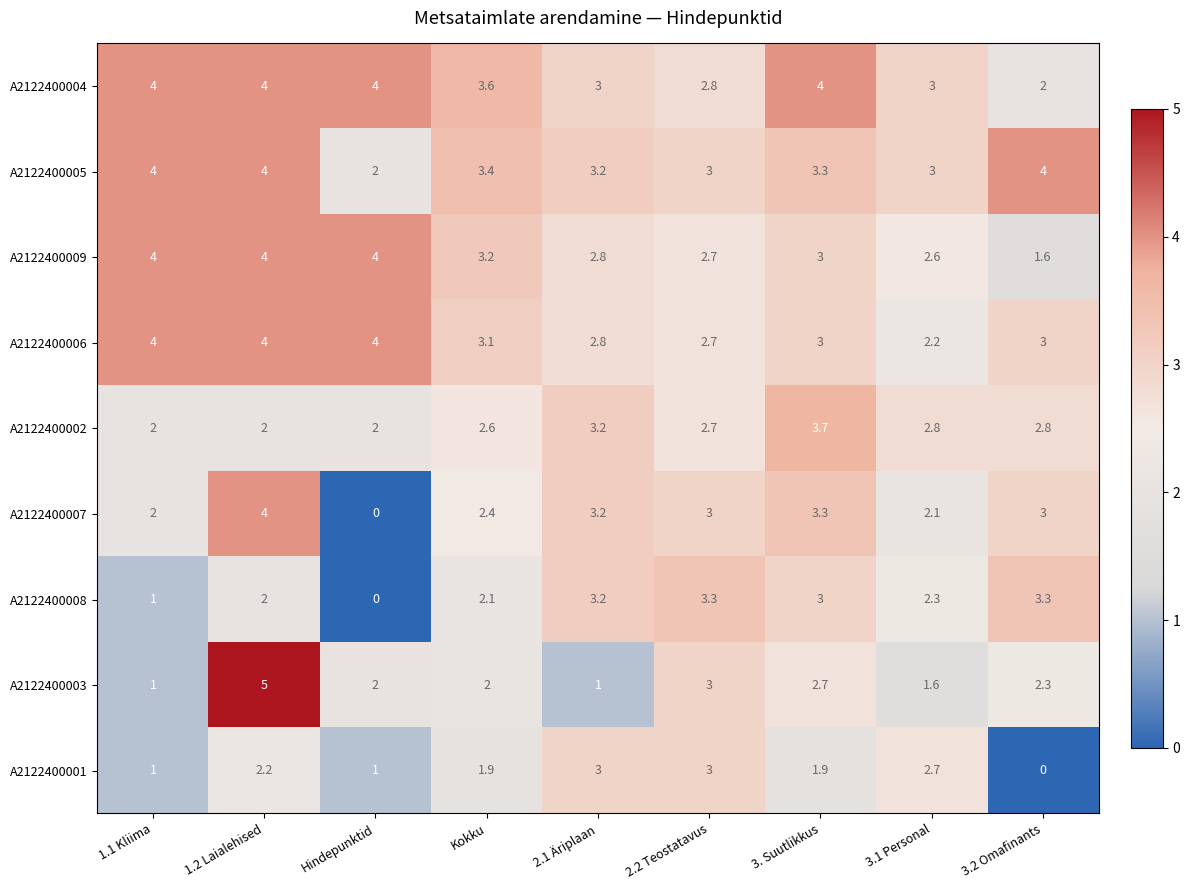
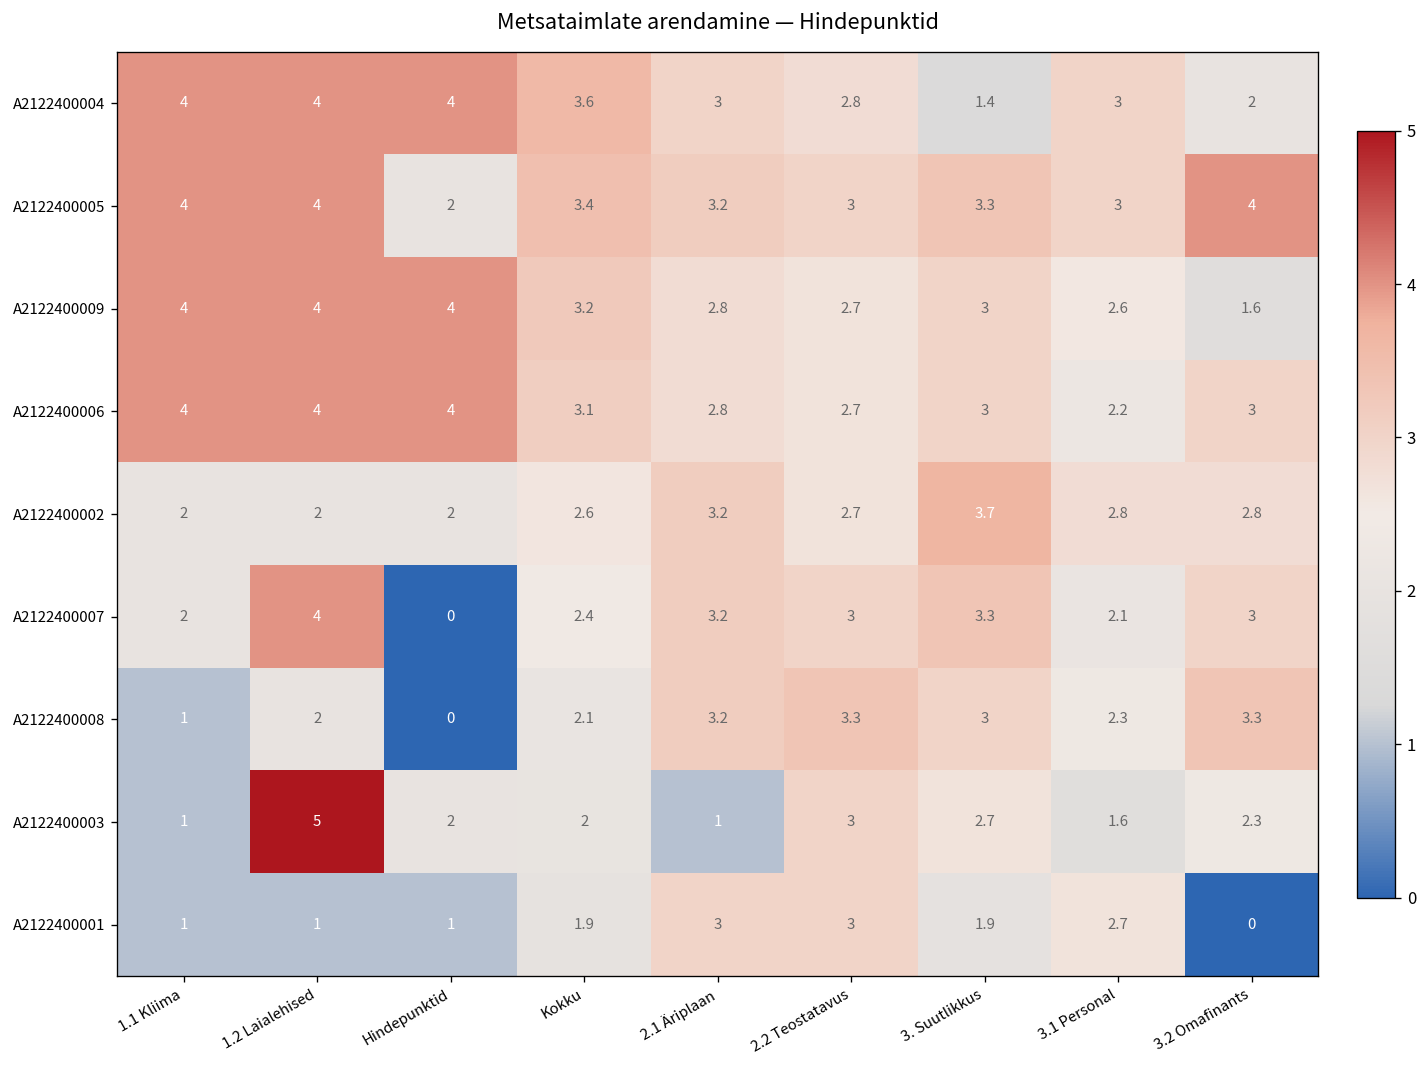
  {
    "A2122400004": {
      "1.1 Kliima": 4,
      "1.2 Laialehised": 4,
      "Hindepunktid": 4,
      "Kokku": 3.6,
      "2.1 Äriplaan": 3,
      "2.2 Teostatavus": 2.8,
-     "3. Suutlikkus": 4,
+     "3. Suutlikkus": 1.4,
      "3.1 Personal": 3,
      "3.2 Omafinants": 2
    },
    "A2122400005": {
      "1.1 Kliima": 4,
      "1.2 Laialehised": 4,
      "Hindepunktid": 2,
      "Kokku": 3.4,
      "2.1 Äriplaan": 3.2,
      "2.2 Teostatavus": 3,
      "3. Suutlikkus": 3.3,
      "3.1 Personal": 3,
      "3.2 Omafinants": 4
    },
    "A2122400009": {
      "1.1 Kliima": 4,
      "1.2 Laialehised": 4,
      "Hindepunktid": 4,
      "Kokku": 3.2,
      "2.1 Äriplaan": 2.8,
      "2.2 Teostatavus": 2.7,
      "3. Suutlikkus": 3,
      "3.1 Personal": 2.6,
      "3.2 Omafinants": 1.6
    },
    "A2122400006": {
      "1.1 Kliima": 4,
      "1.2 Laialehised": 4,
      "Hindepunktid": 4,
      "Kokku": 3.1,
      "2.1 Äriplaan": 2.8,
      "2.2 Teostatavus": 2.7,
      "3. Suutlikkus": 3,
      "3.1 Personal": 2.2,
      "3.2 Omafinants": 3
    },
    "A2122400002": {
      "1.1 Kliima": 2,
      "1.2 Laialehised": 2,
      "Hindepunktid": 2,
      "Kokku": 2.6,
      "2.1 Äriplaan": 3.2,
      "2.2 Teostatavus": 2.7,
      "3. Suutlikkus": 3.7,
      "3.1 Personal": 2.8,
      "3.2 Omafinants": 2.8
    },
    "A2122400007": {
      "1.1 Kliima": 2,
      "1.2 Laialehised": 4,
      "Hindepunktid": 0,
      "Kokku": 2.4,
      "2.1 Äriplaan": 3.2,
      "2.2 Teostatavus": 3,
      "3. Suutlikkus": 3.3,
      "3.1 Personal": 2.1,
      "3.2 Omafinants": 3
    },
    "A2122400008": {
      "1.1 Kliima": 1,
      "1.2 Laialehised": 2,
      "Hindepunktid": 0,
      "Kokku": 2.1,
      "2.1 Äriplaan": 3.2,
      "2.2 Teostatavus": 3.3,
      "3. Suutlikkus": 3,
      "3.1 Personal": 2.3,
      "3.2 Omafinants": 3.3
    },
    "A2122400003": {
      "1.1 Kliima": 1,
      "1.2 Laialehised": 5,
      "Hindepunktid": 2,
      "Kokku": 2,
      "2.1 Äriplaan": 1,
      "2.2 Teostatavus": 3,
      "3. Suutlikkus": 2.7,
      "3.1 Personal": 1.6,
      "3.2 Omafinants": 2.3
    },
    "A2122400001": {
      "1.1 Kliima": 1,
-     "1.2 Laialehised": 2.2,
+     "1.2 Laialehised": 1,
      "Hindepunktid": 1,
      "Kokku": 1.9,
      "2.1 Äriplaan": 3,
      "2.2 Teostatavus": 3,
      "3. Suutlikkus": 1.9,
      "3.1 Personal": 2.7,
      "3.2 Omafinants": 0
    }
  }
